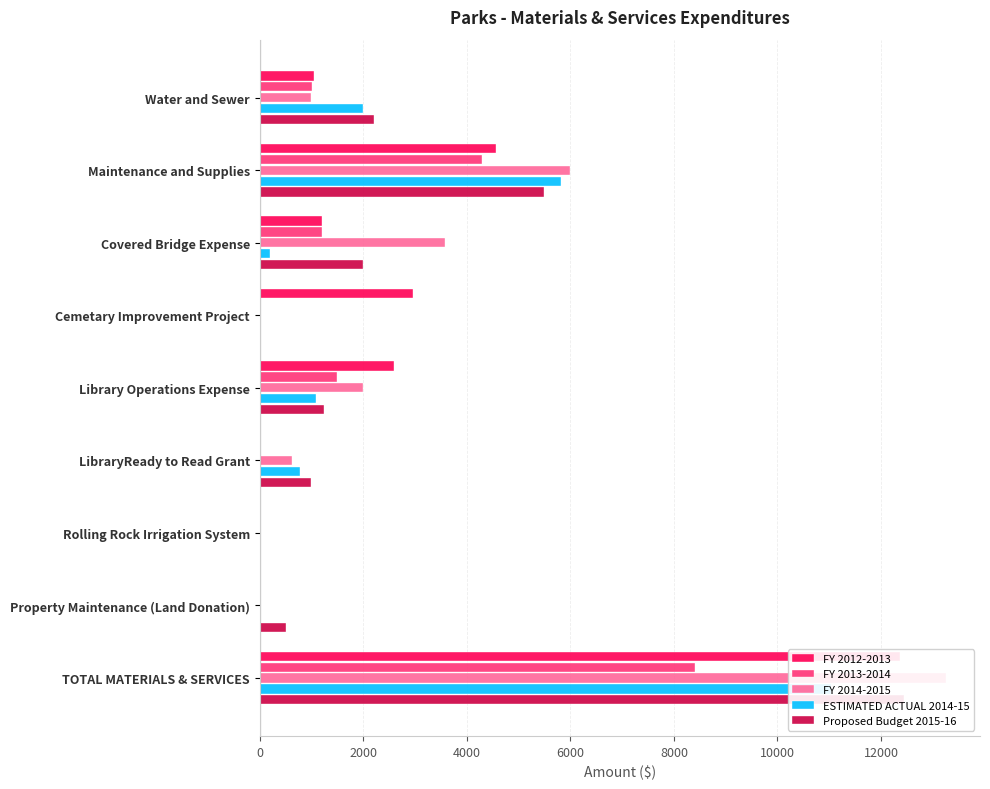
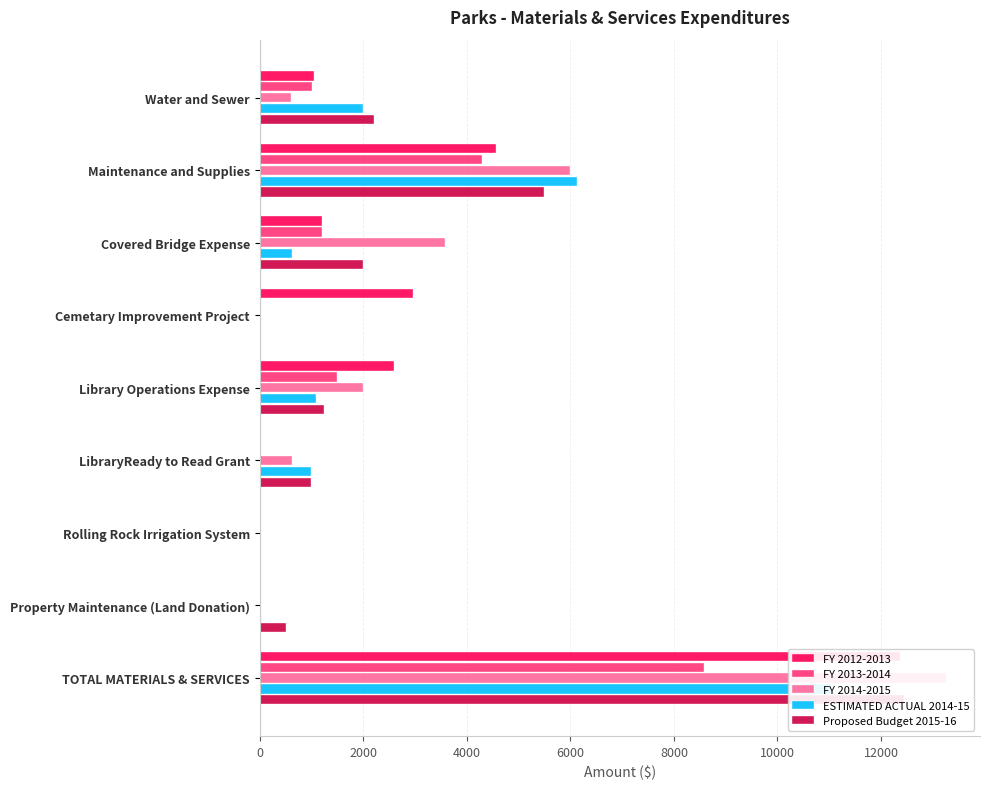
  {
    "FY 2013-2014": {
      "Water and Sewer": 1000,
      "Maintenance and Supplies": 4300,
      "Covered Bridge Expense": 1200,
      "Cemetary Improvement Project": 0,
      "Library Operations Expense": 1500,
      "LibraryReady to Read Grant": 0,
      "Rolling Rock Irrigation System": 0,
      "Property Maintenance (Land Donation)": 0,
-     "TOTAL MATERIALS & SERVICES": 8400
+     "TOTAL MATERIALS & SERVICES": 8600
    },
    "FY 2014-2015": {
-     "Water and Sewer": 1000,
+     "Water and Sewer": 600,
      "Maintenance and Supplies": 6000,
      "Covered Bridge Expense": 3600,
      "Cemetary Improvement Project": 0,
      "Library Operations Expense": 2000,
      "LibraryReady to Read Grant": 600,
      "Rolling Rock Irrigation System": 0,
      "Property Maintenance (Land Donation)": 0
    },
    "ESTIMATED ACTUAL 2014-15": {
      "Water and Sewer": 2000,
-     "Maintenance and Supplies": 5800,
-     "Covered Bridge Expense": 200,
+     "Maintenance and Supplies": 6100,
+     "Covered Bridge Expense": 600,
      "Cemetary Improvement Project": 0,
      "Library Operations Expense": 1100,
-     "LibraryReady to Read Grant": 800,
+     "LibraryReady to Read Grant": 1000,
      "Rolling Rock Irrigation System": 0,
      "Property Maintenance (Land Donation)": 0
    }
  }
